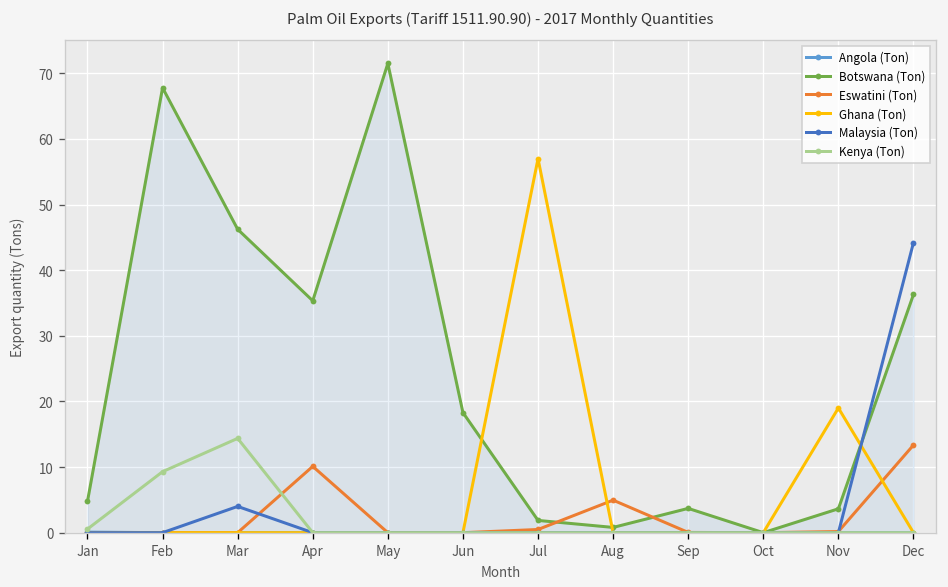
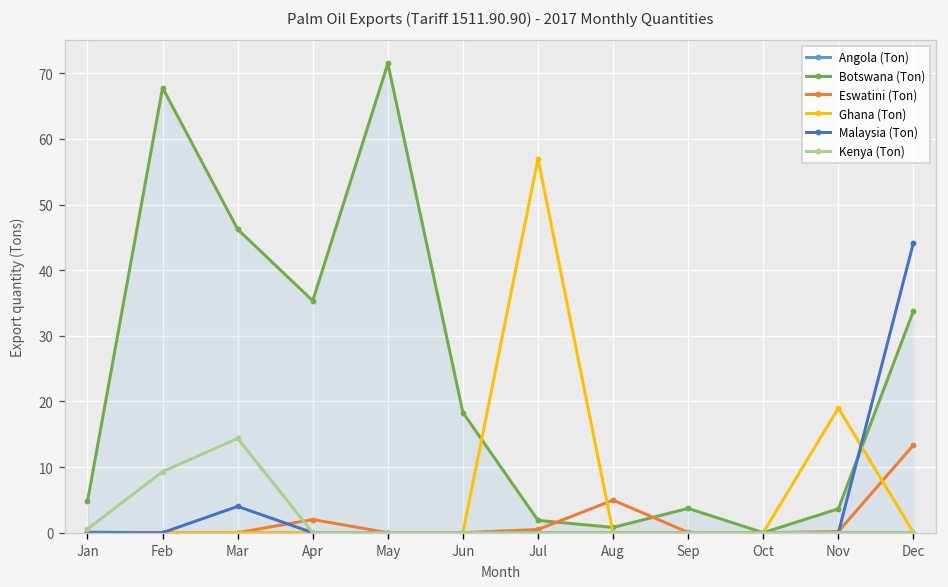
  {
    "Botswana (Ton)": {
      "Jan": 5,
      "Feb": 68,
      "Mar": 46,
      "Apr": 35,
      "May": 72,
      "Jun": 18,
      "Jul": 2,
      "Aug": 1,
      "Sep": 4,
      "Nov": 4,
-     "Dec": 36
+     "Dec": 34
    },
    "Eswatini (Ton)": {
-     "Apr": 10,
+     "Apr": 2,
      "Jul": 0,
      "Aug": 5,
      "Dec": 13
    },
    "Ghana (Ton)": {
      "Jul": 57,
      "Nov": 19
    },
    "Kenya (Ton)": {
      "Jan": 1,
      "Feb": 9,
      "Mar": 14
    }
  }
